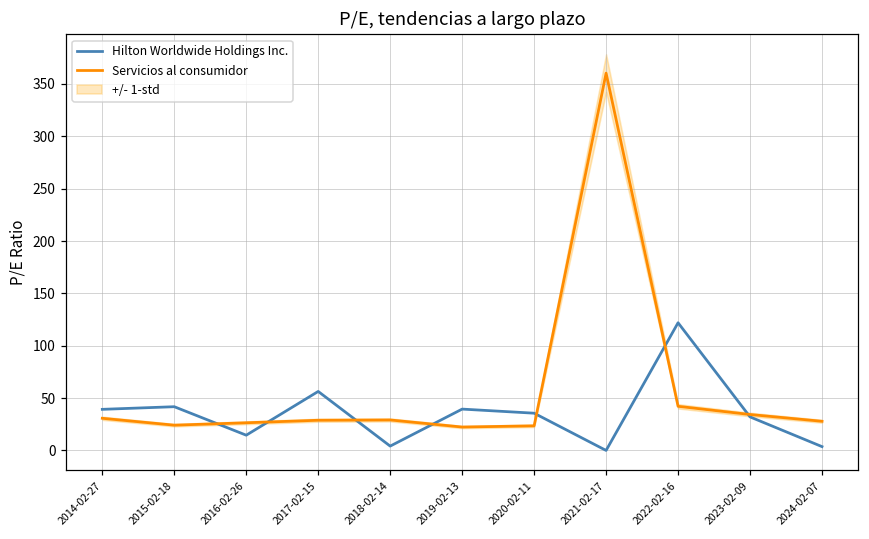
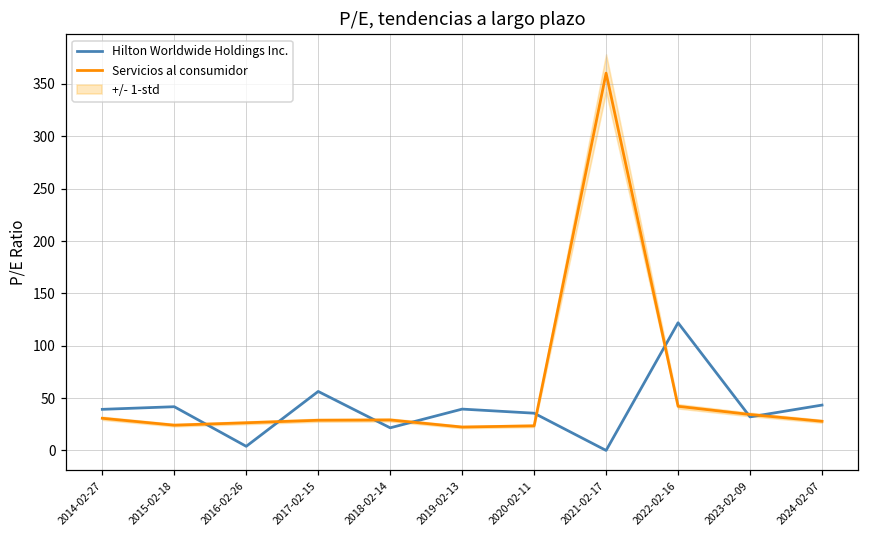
  {
    "Hilton Worldwide Holdings Inc.": {
      "2014-02-27": 40,
      "2015-02-18": 40,
-     "2016-02-26": 10,
+     "2016-02-26": 0,
      "2017-02-15": 60,
-     "2018-02-14": 0,
+     "2018-02-14": 20,
      "2019-02-13": 40,
      "2020-02-11": 40,
      "2021-02-17": 0,
      "2022-02-16": 120,
-     "2024-02-07": 0
+     "2024-02-07": 40
    }
  }
